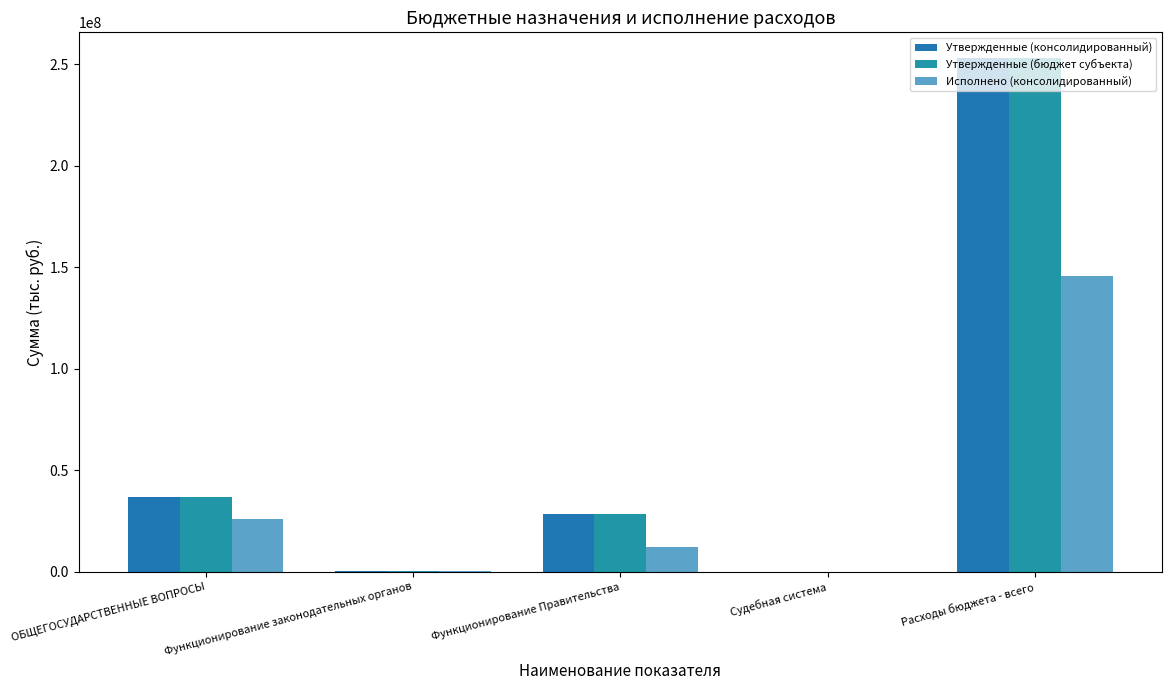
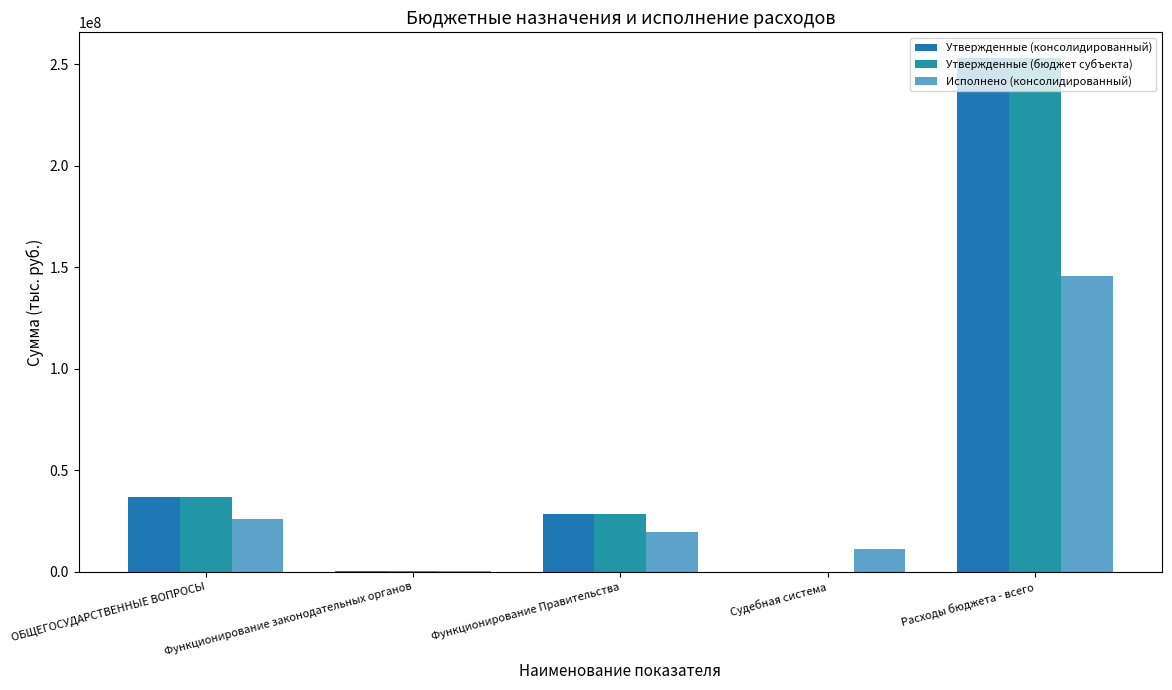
  {
    "Исполнено (консолидированный)": {
      "ОБЩЕГОСУДАРСТВЕННЫЕ ВОПРОСЫ": 26000000,
-     "Функционирование Правительства": 12000000,
-     "Судебная система": 0,
+     "Функционирование Правительства": 20000000,
+     "Судебная система": 11000000,
      "Расходы бюджета - всего": 146000000
    }
  }
